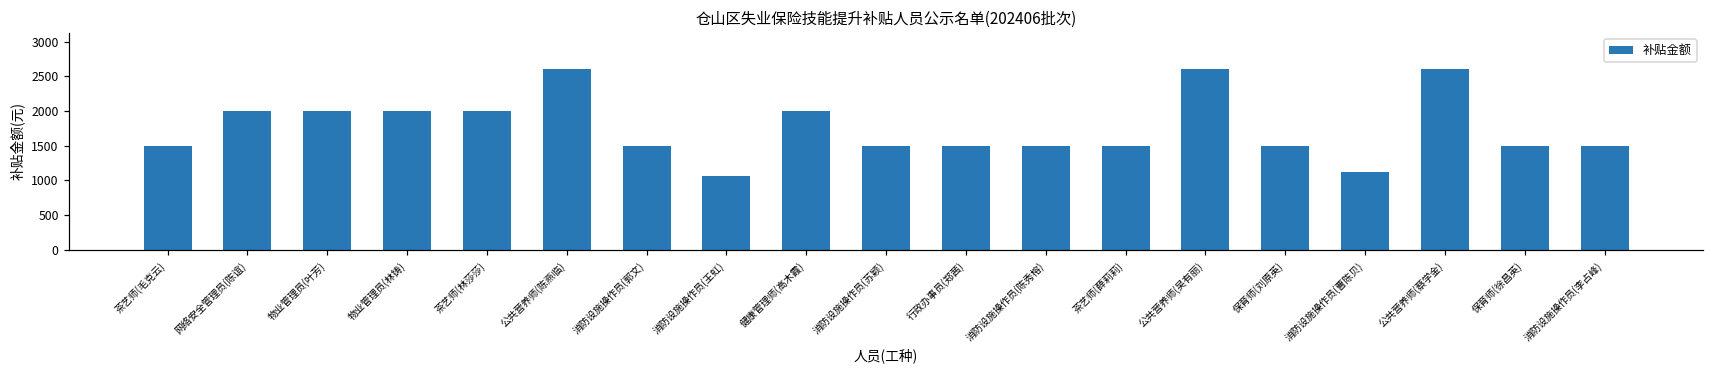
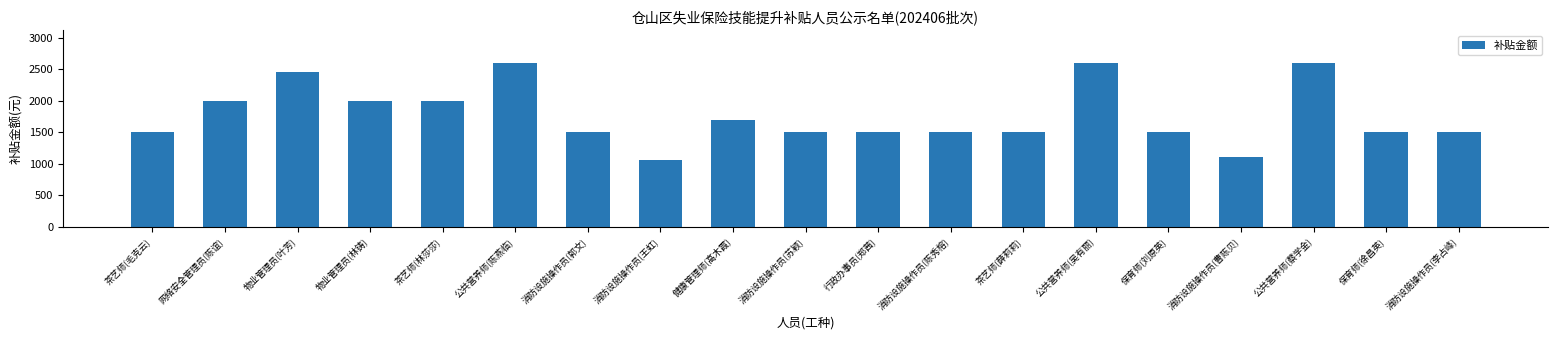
  {
    "茶艺师(毛克云)": 1500,
    "网络安全管理员(陈谊)": 2000,
-   "物业管理员(叶芳)": 2000,
+   "物业管理员(叶芳)": 2500,
    "物业管理员(林铸)": 2000,
    "茶艺师(林莎莎)": 2000,
    "公共营养师(陈燕临)": 2600,
    "消防设施操作员(郭文)": 1500,
    "消防设施操作员(王虹)": 1100,
-   "健康管理师(高木霞)": 2000,
+   "健康管理师(高木霞)": 1700,
    "消防设施操作员(苏颖)": 1500,
    "行政办事员(郑茜)": 1500,
    "消防设施操作员(陈秀榕)": 1500,
    "茶艺师(薛莉莉)": 1500,
    "公共营养师(吴有丽)": 2600,
    "保育师(刘原英)": 1500,
    "消防设施操作员(曹陈贝)": 1100,
    "公共营养师(蔡学金)": 2600,
    "保育师(徐昌英)": 1500,
    "消防设施操作员(李占峰)": 1500
  }
